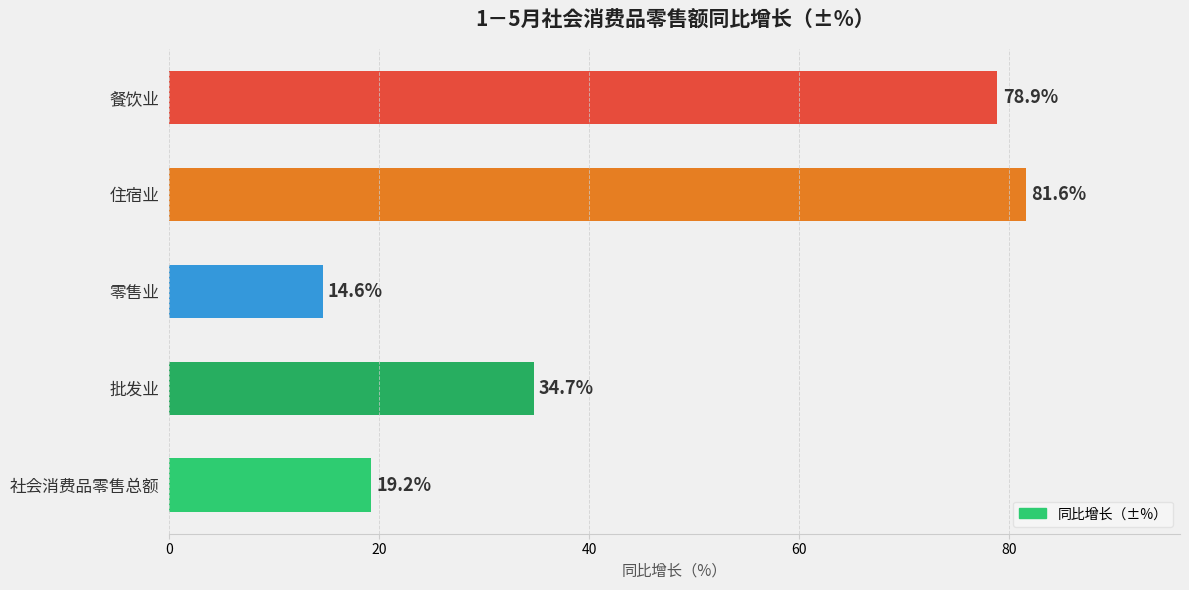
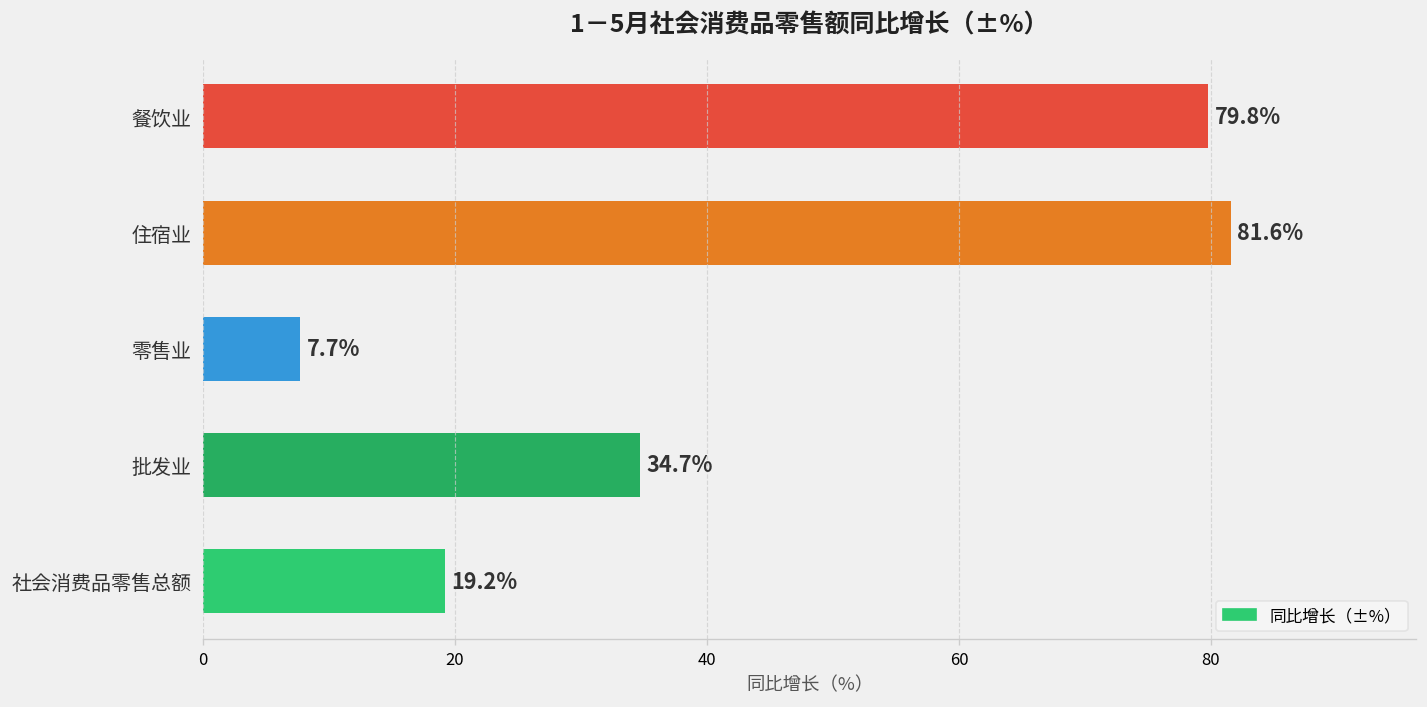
  {
-   "餐饮业": "78.9%",
+   "餐饮业": "79.8%",
    "住宿业": "81.6%",
-   "零售业": "14.6%",
+   "零售业": "7.7%",
    "批发业": "34.7%",
    "社会消费品零售总额": "19.2%"
  }
